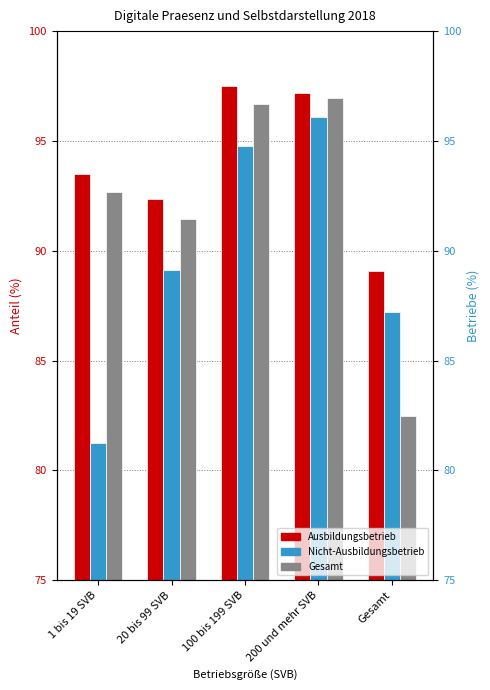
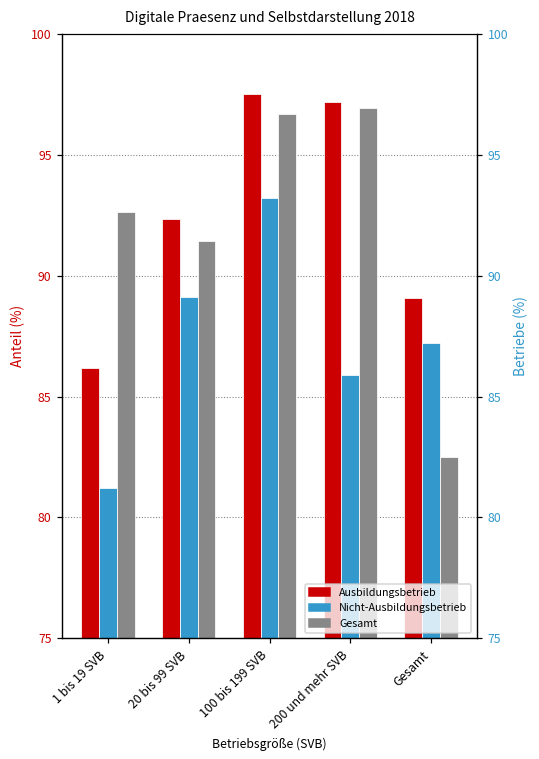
  {
    "Ausbildungsbetrieb": {
-     "1 bis 19 SVB": 93.5,
+     "1 bis 19 SVB": 86.2,
      "20 bis 99 SVB": 92.4,
      "100 bis 199 SVB": 97.5,
      "200 und mehr SVB": 97.2,
      "Gesamt": 89.1
    },
    "Nicht-Ausbildungsbetrieb": {
      "1 bis 19 SVB": 81.2,
      "20 bis 99 SVB": 89.1,
-     "100 bis 199 SVB": 94.8,
-     "200 und mehr SVB": 96.1,
+     "100 bis 199 SVB": 93.2,
+     "200 und mehr SVB": 85.9,
      "Gesamt": 87.2
    },
    "Gesamt": {
      "1 bis 19 SVB": 92.7,
      "20 bis 99 SVB": 91.5,
      "100 bis 199 SVB": 96.7,
      "200 und mehr SVB": 97.0,
      "Gesamt": 82.5
    }
  }
